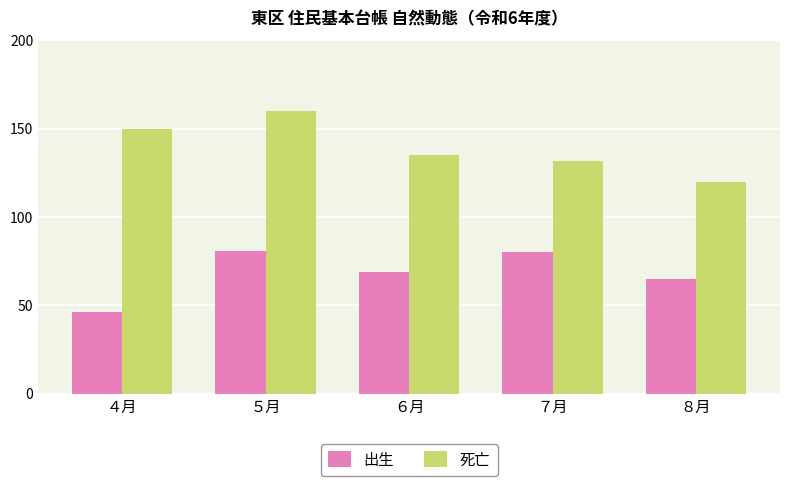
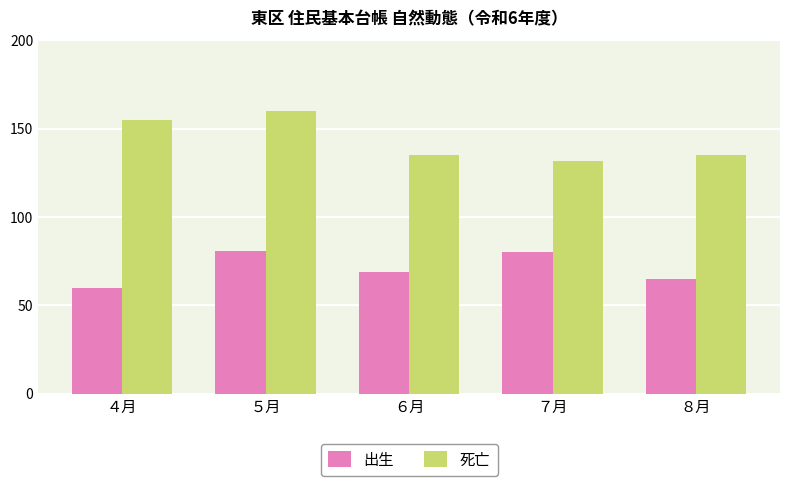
  {
    "出生": {
-     "４月": 46,
+     "４月": 60,
      "５月": 81,
      "６月": 69,
      "７月": 80,
      "８月": 65
    },
    "死亡": {
-     "４月": 150,
+     "４月": 155,
      "５月": 160,
      "６月": 135,
      "７月": 132,
-     "８月": 120
+     "８月": 135
    }
  }
